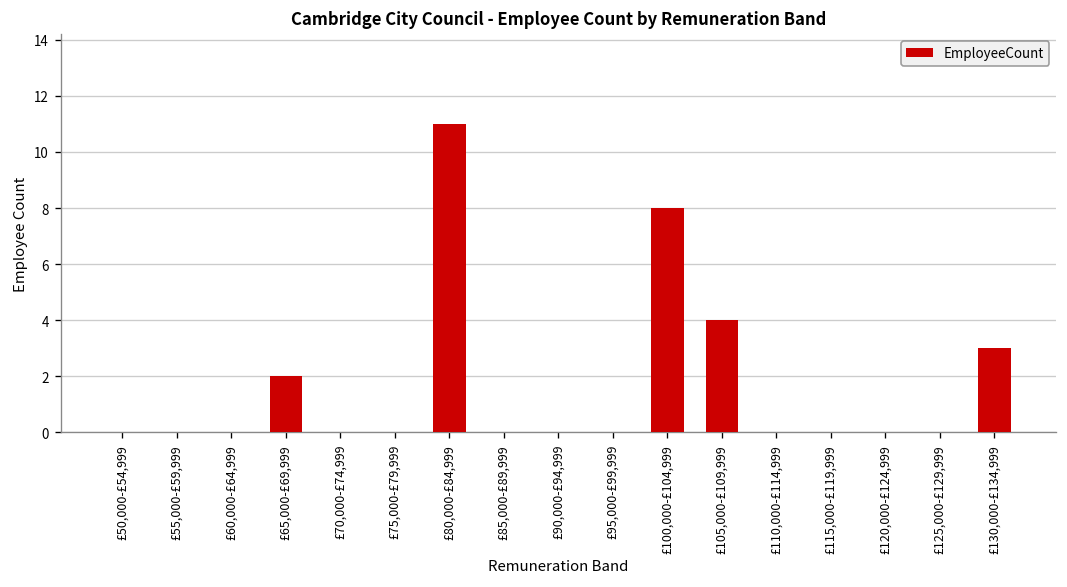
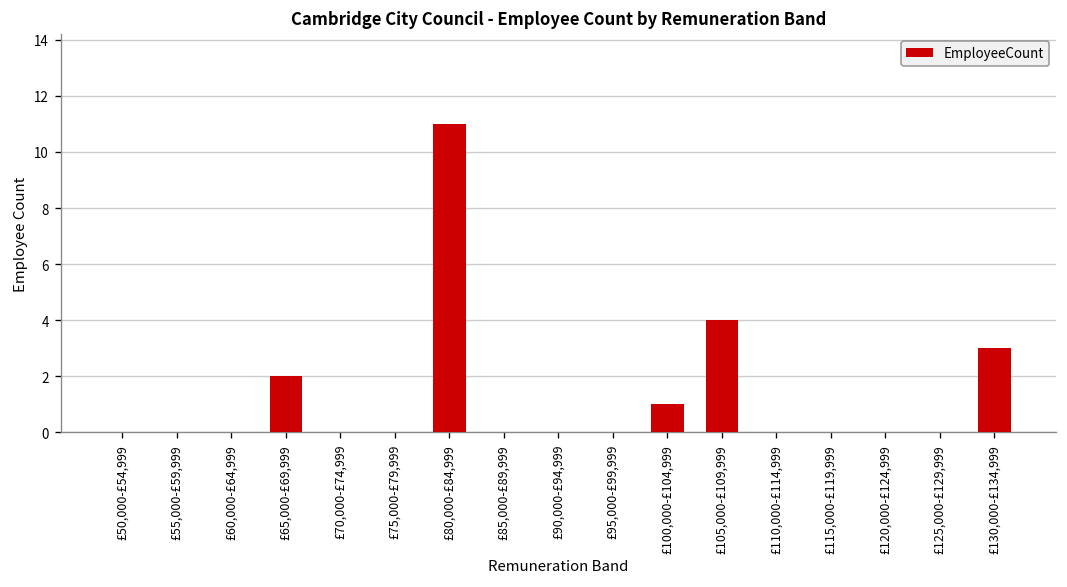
  {
    "£50,000-£54,999": 0,
    "£55,000-£59,999": 0,
    "£60,000-£64,999": 0,
    "£65,000-£69,999": 2,
    "£70,000-£74,999": 0,
    "£75,000-£79,999": 0,
    "£80,000-£84,999": 11,
    "£85,000-£89,999": 0,
    "£90,000-£94,999": 0,
    "£95,000-£99,999": 0,
-   "£100,000-£104,999": 8,
+   "£100,000-£104,999": 1,
    "£105,000-£109,999": 4,
    "£110,000-£114,999": 0,
    "£115,000-£119,999": 0,
    "£120,000-£124,999": 0,
    "£125,000-£129,999": 0,
    "£130,000-£134,999": 3
  }
